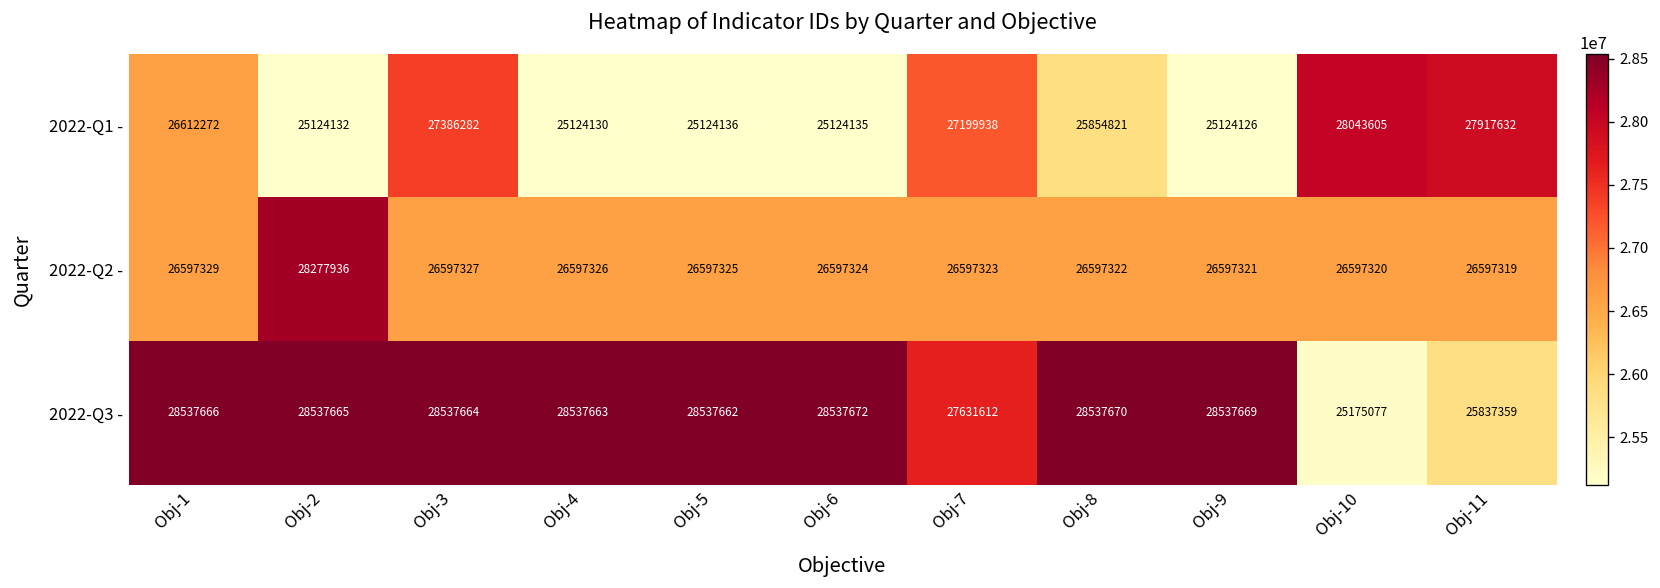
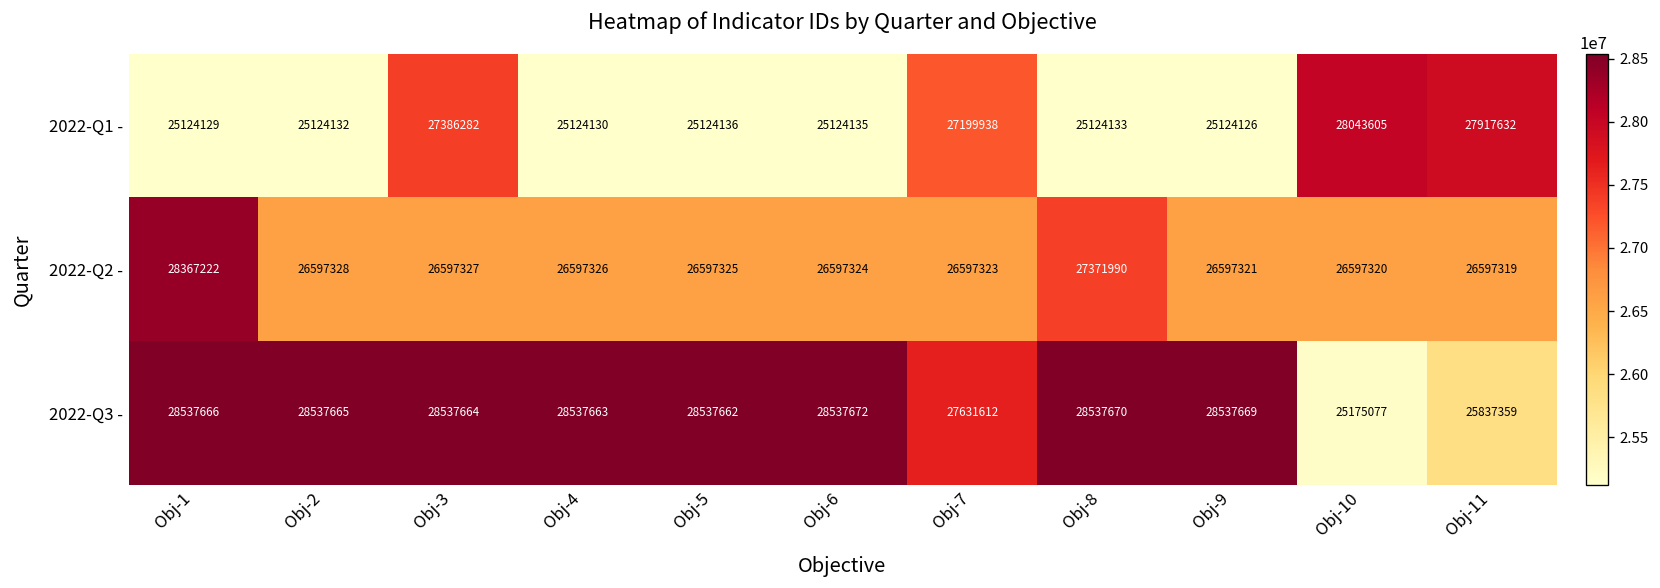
  {
    "2022-Q1 -": {
-     "Obj-1": 26612272,
+     "Obj-1": 25124129,
      "Obj-2": 25124132,
      "Obj-3": 27386282,
      "Obj-4": 25124130,
      "Obj-5": 25124136,
      "Obj-6": 25124135,
      "Obj-7": 27199938,
-     "Obj-8": 25854821,
+     "Obj-8": 25124133,
      "Obj-9": 25124126,
      "Obj-10": 28043605,
      "Obj-11": 27917632
    },
    "2022-Q2 -": {
-     "Obj-1": 26597329,
-     "Obj-2": 28277936,
+     "Obj-1": 28367222,
+     "Obj-2": 26597328,
      "Obj-3": 26597327,
      "Obj-4": 26597326,
      "Obj-5": 26597325,
      "Obj-6": 26597324,
      "Obj-7": 26597323,
-     "Obj-8": 26597322,
+     "Obj-8": 27371990,
      "Obj-9": 26597321,
      "Obj-10": 26597320,
      "Obj-11": 26597319
    },
    "2022-Q3 -": {
      "Obj-1": 28537666,
      "Obj-2": 28537665,
      "Obj-3": 28537664,
      "Obj-4": 28537663,
      "Obj-5": 28537662,
      "Obj-6": 28537672,
      "Obj-7": 27631612,
      "Obj-8": 28537670,
      "Obj-9": 28537669,
      "Obj-10": 25175077,
      "Obj-11": 25837359
    }
  }
